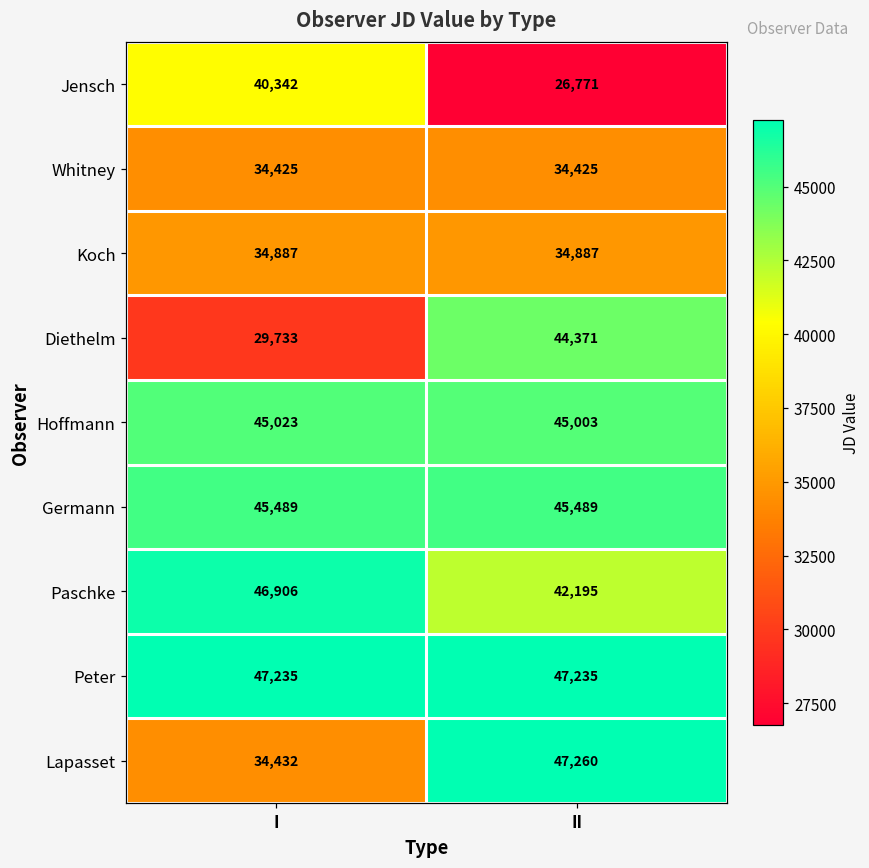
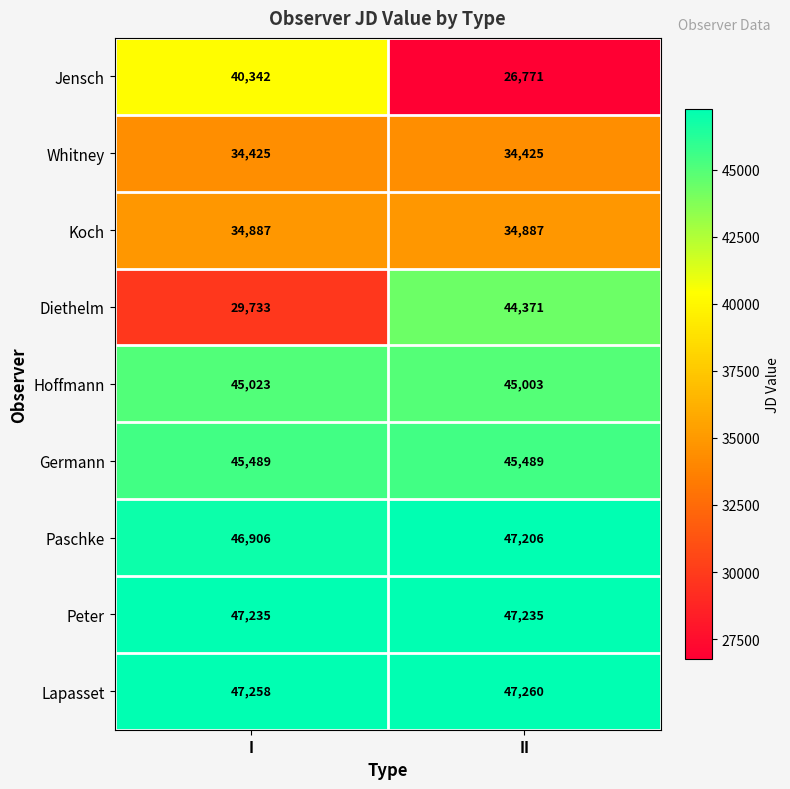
  {
    "Jensch": {
      "I": "40,342",
      "II": "26,771"
    },
    "Whitney": {
      "I": "34,425",
      "II": "34,425"
    },
    "Koch": {
      "I": "34,887",
      "II": "34,887"
    },
    "Diethelm": {
      "I": "29,733",
      "II": "44,371"
    },
    "Hoffmann": {
      "I": "45,023",
      "II": "45,003"
    },
    "Germann": {
      "I": "45,489",
      "II": "45,489"
    },
    "Paschke": {
      "I": "46,906",
-     "II": "42,195"
+     "II": "47,206"
    },
    "Peter": {
      "I": "47,235",
      "II": "47,235"
    },
    "Lapasset": {
-     "I": "34,432",
+     "I": "47,258",
      "II": "47,260"
    }
  }
